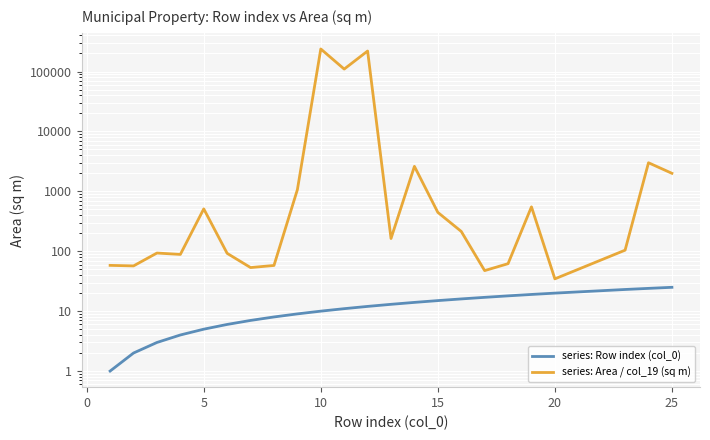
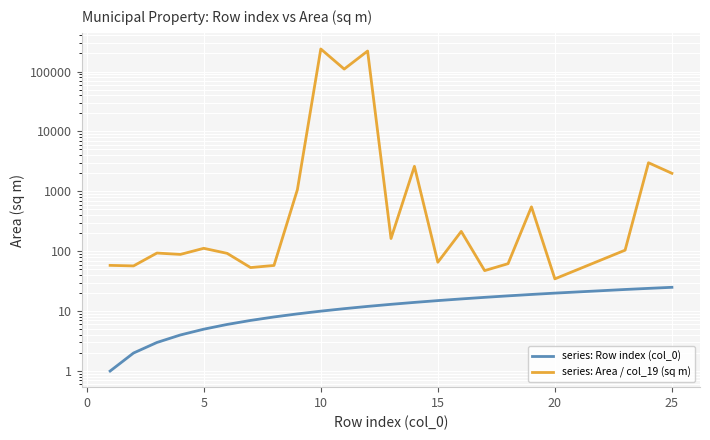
  {
    "series: Row index (col_0)": {
      "5": 5,
      "10": 10,
      "15": 15,
      "20": 20,
      "25": 25
    },
    "series: Area / col_19 (sq m)": {
-     "5": 500,
+     "5": 110,
      "10": 240000,
-     "15": 400,
+     "15": 70,
      "20": 30,
      "25": 2000
    }
  }
